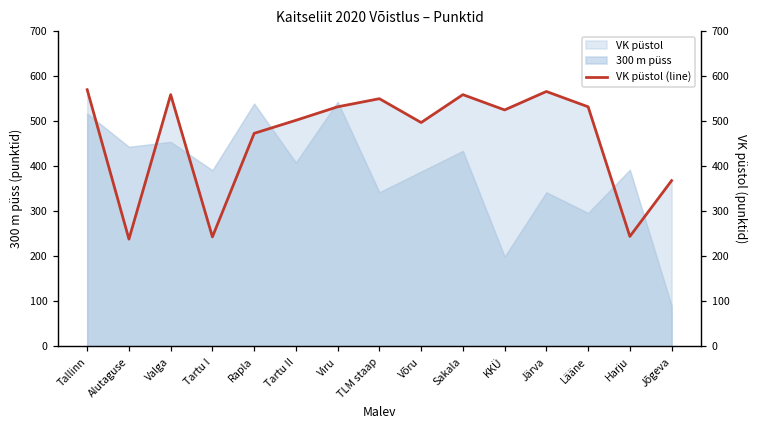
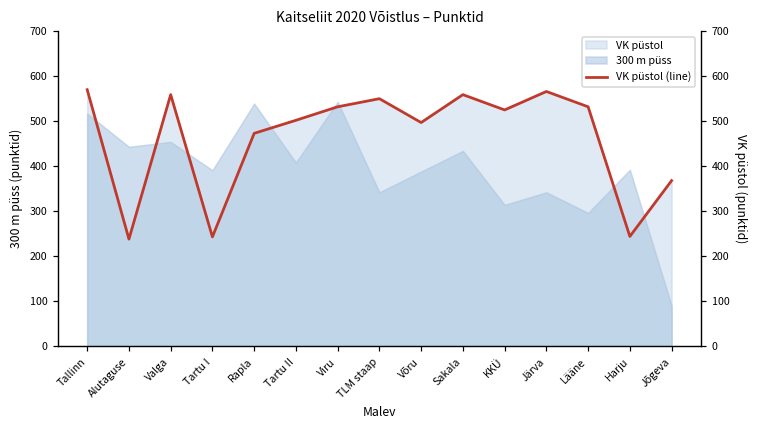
  {
    "VK püstol (line)": {
      "Tallinn": 570,
      "Alutaguse": 240,
      "Valga": 560,
      "Tartu I": 240,
      "Rapla": 470,
      "Tartu II": 500,
      "Viru": 530,
      "TLM staap": 550,
      "Võru": 500,
      "Sakala": 560,
      "KKÜ": 530,
      "Järva": 570,
      "Lääne": 530,
      "Harju": 240,
      "Jõgeva": 370
    },
    "300 m püss": {
      "Tallinn": 520,
      "Alutaguse": 440,
      "Valga": 450,
      "Tartu I": 390,
      "Rapla": 540,
      "Tartu II": 410,
      "Viru": 540,
      "TLM staap": 340,
      "Võru": 390,
      "Sakala": 430,
-     "KKÜ": 200,
+     "KKÜ": 310,
      "Järva": 340,
      "Lääne": 300,
      "Harju": 390,
      "Jõgeva": 90
    }
  }
